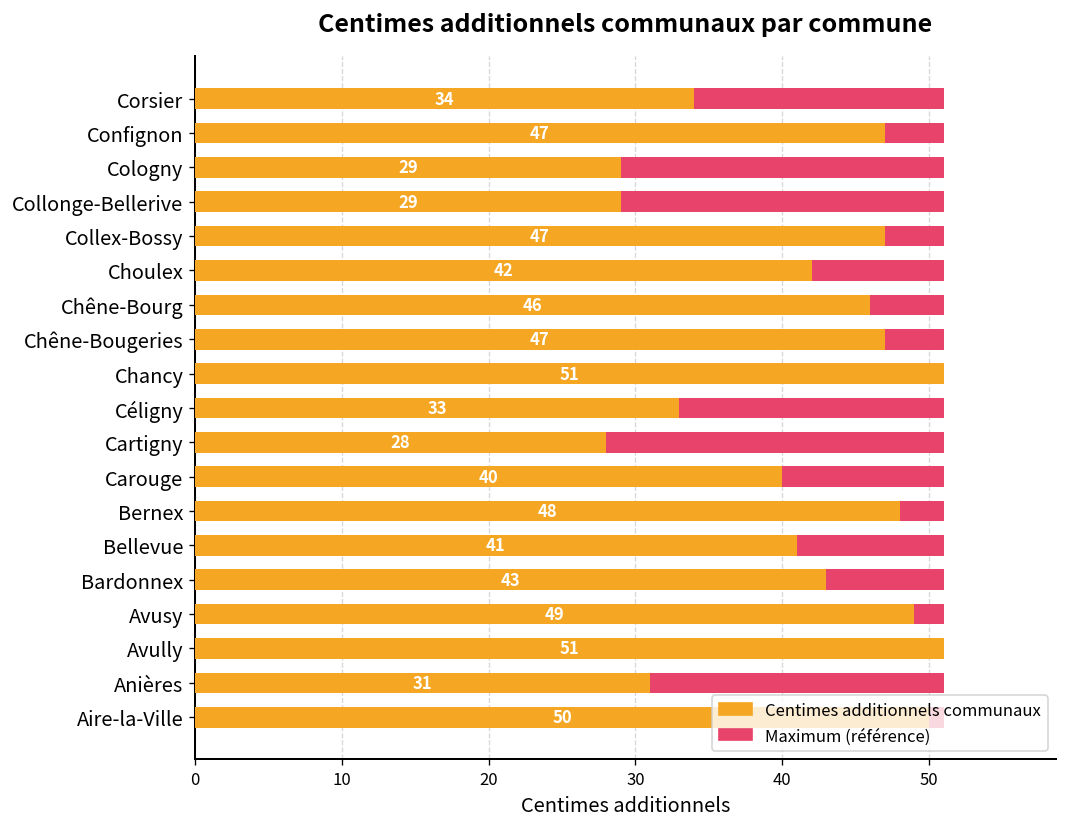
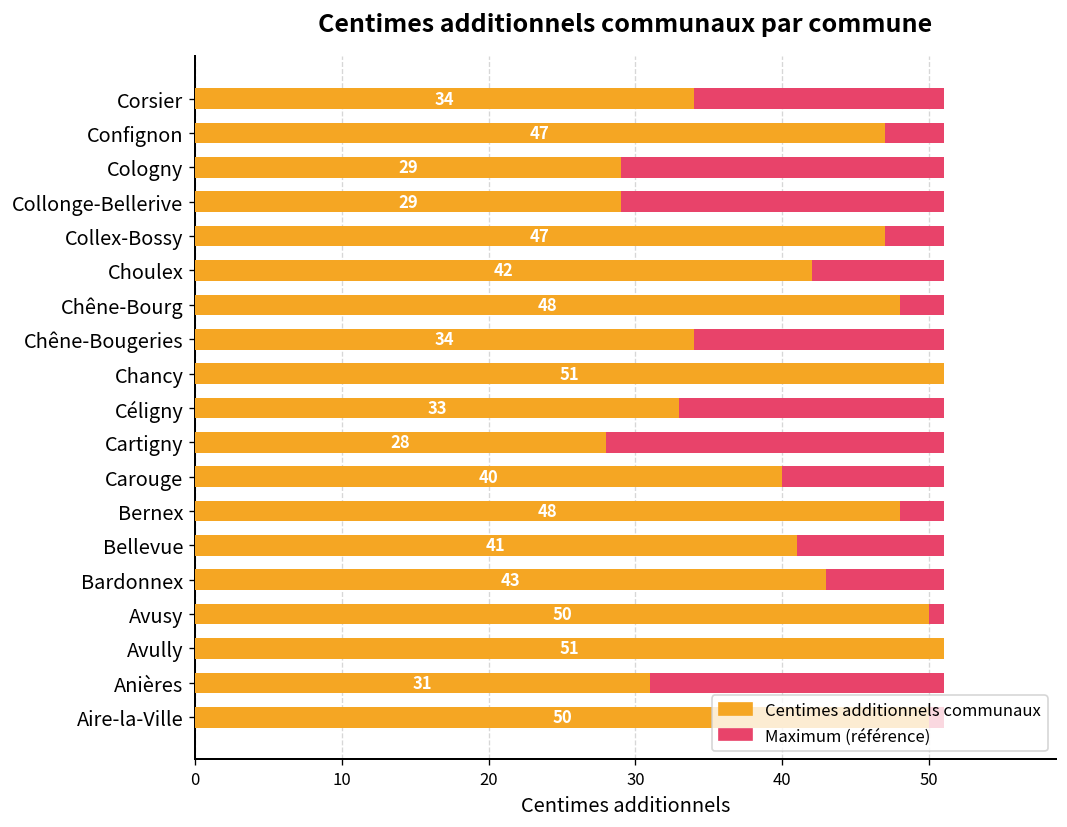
  {
    "Centimes additionnels communaux": {
-     "Chêne-Bourg": 46,
-     "Chêne-Bougeries": 47,
+     "Chêne-Bourg": 48,
+     "Chêne-Bougeries": 34,
      "Chancy": 51,
-     "Avusy": 49,
+     "Avusy": 50,
      "Avully": 51
    }
  }
